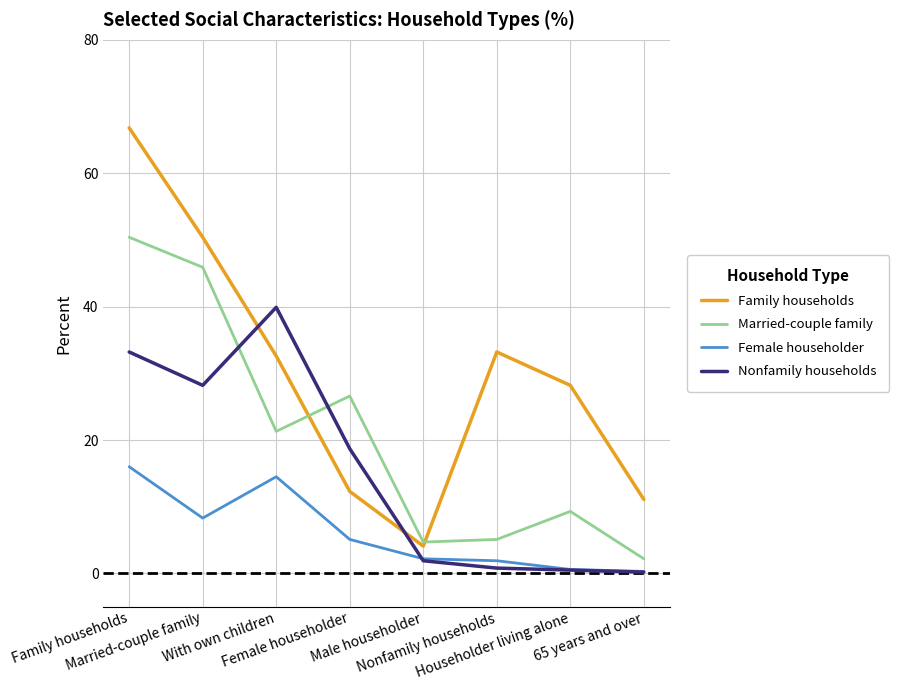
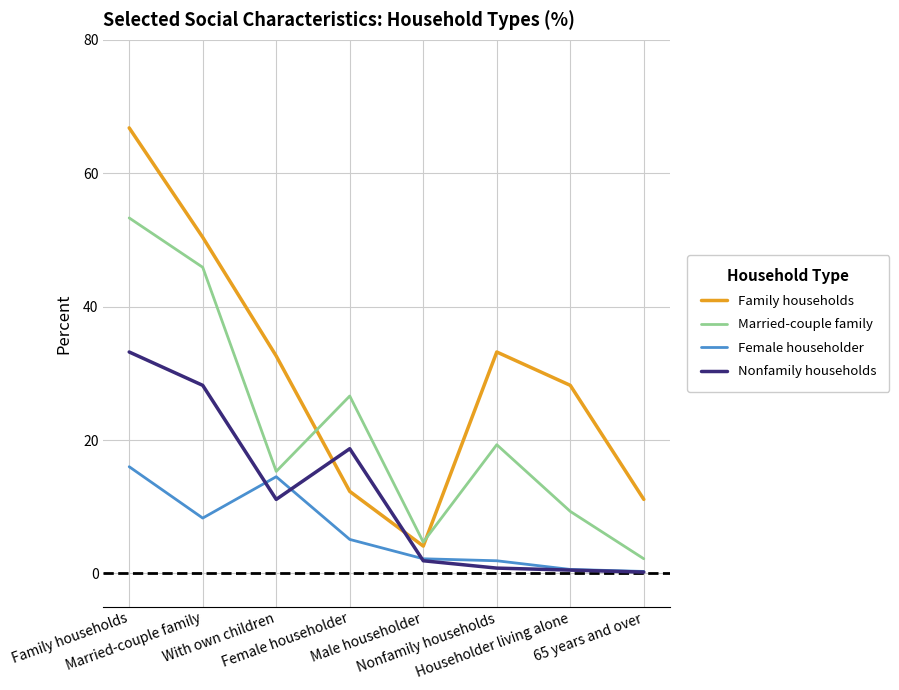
  {
    "Family households": {
      "Family households": 67,
      "Married-couple family": 50,
      "With own children": 33,
      "Female householder": 12,
      "Male householder": 4,
      "Nonfamily households": 33,
      "Householder living alone": 28,
      "65 years and over": 11
    },
    "Married-couple family": {
-     "Family households": 50,
+     "Family households": 53,
      "Married-couple family": 46,
-     "With own children": 21,
+     "With own children": 15,
      "Female householder": 27,
      "Male householder": 5,
-     "Nonfamily households": 5,
+     "Nonfamily households": 19,
      "Householder living alone": 9,
      "65 years and over": 2
    },
    "Female householder": {
      "Family households": 16,
      "Married-couple family": 8,
      "With own children": 15,
      "Female householder": 5,
      "Nonfamily households": 2
    },
    "Nonfamily households": {
      "Family households": 33,
      "Married-couple family": 28,
-     "With own children": 40,
+     "With own children": 11,
      "Female householder": 19,
      "Nonfamily households": 1
    }
  }
